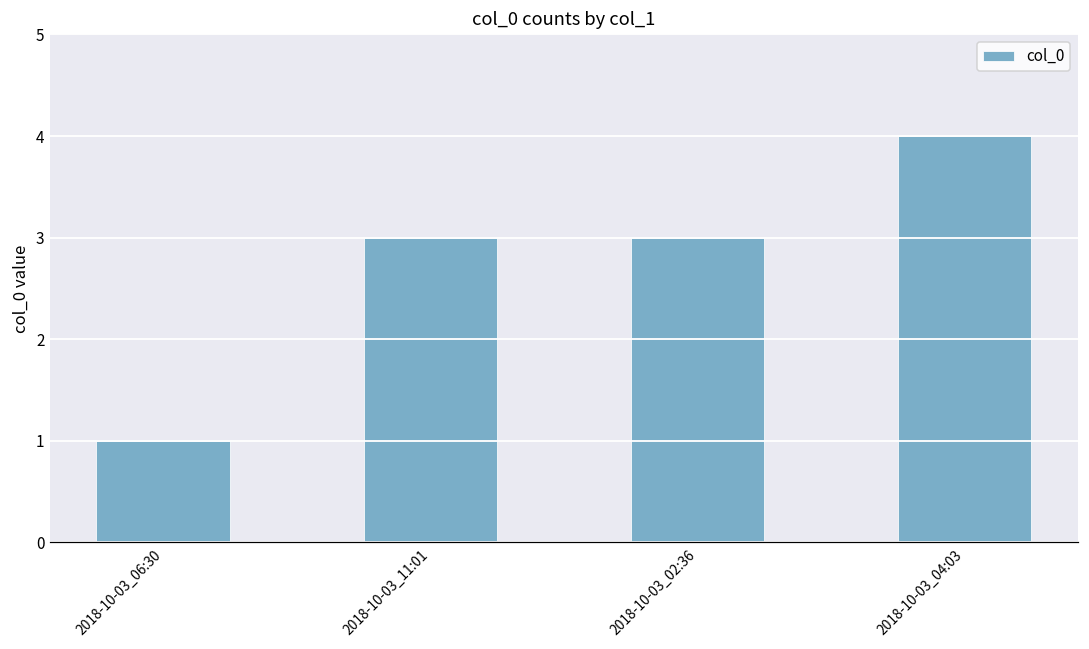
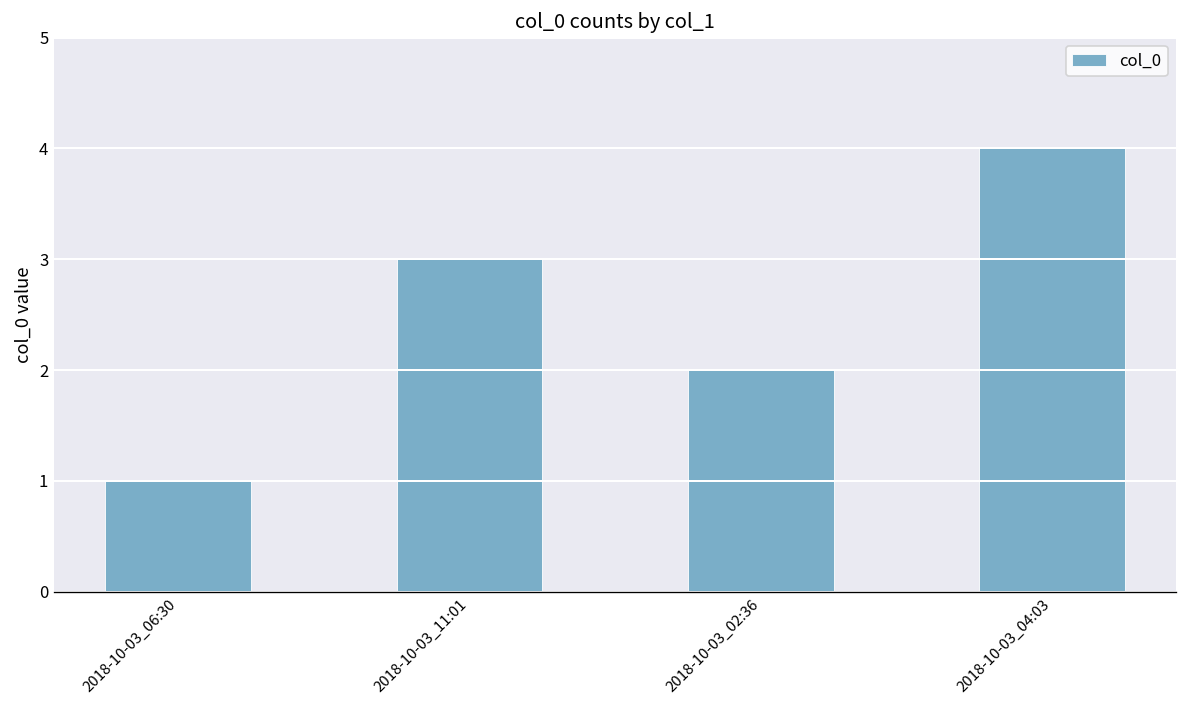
  {
    "2018-10-03_06:30": 1,
    "2018-10-03_11:01": 3,
-   "2018-10-03_02:36": 3,
+   "2018-10-03_02:36": 2,
    "2018-10-03_04:03": 4
  }
